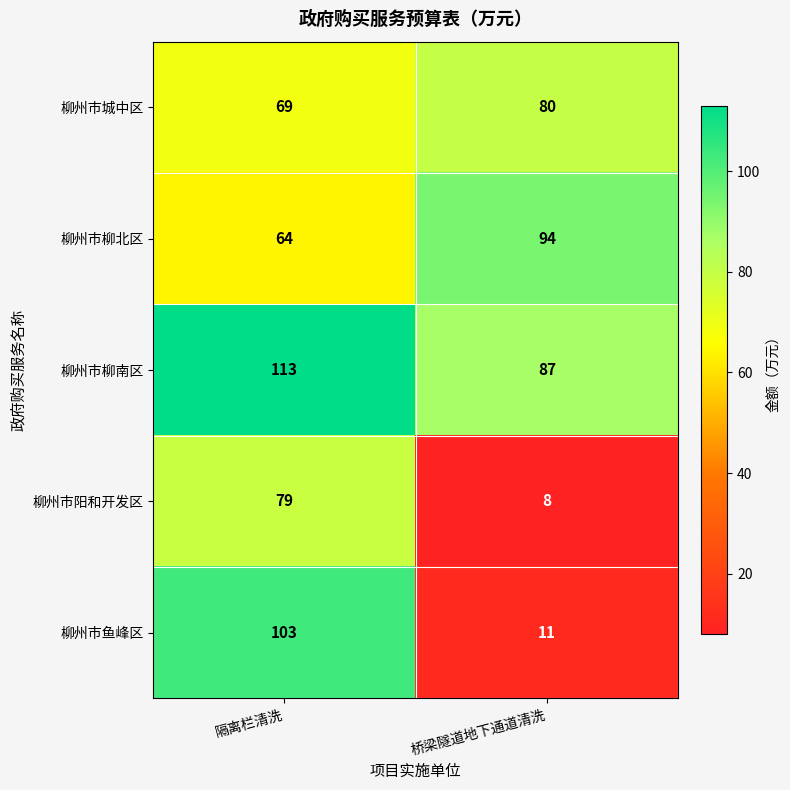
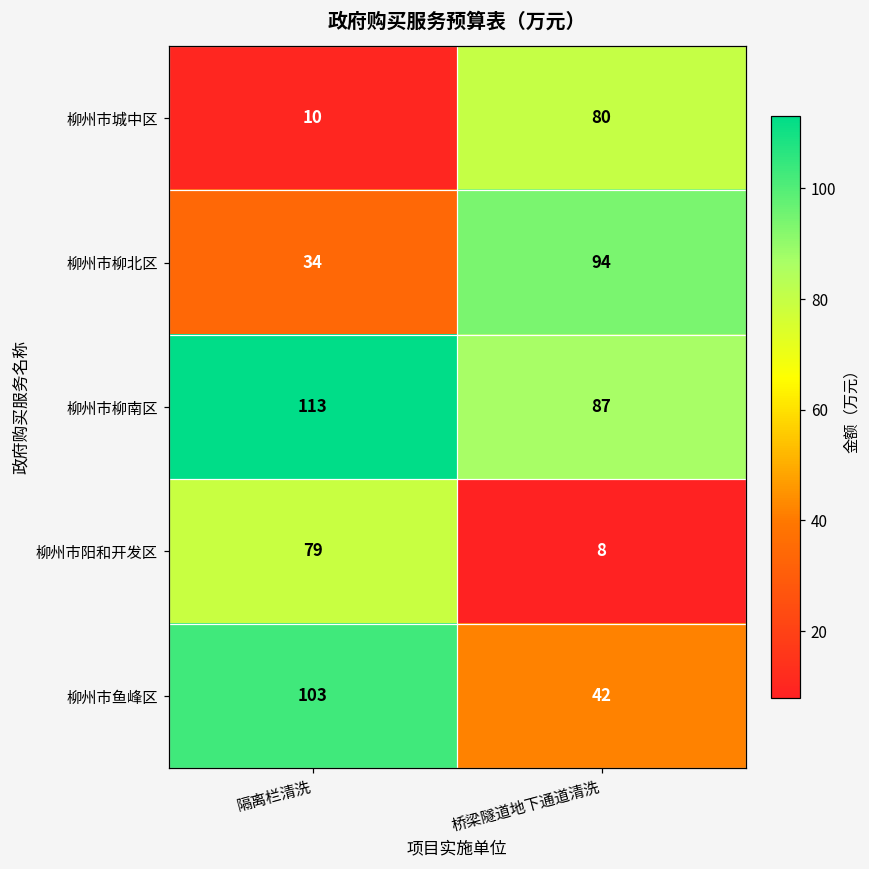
  {
    "柳州市城中区": {
-     "隔离栏清洗": 69
+     "隔离栏清洗": 10
    },
    "柳州市柳北区": {
-     "隔离栏清洗": 64
+     "隔离栏清洗": 34
    },
    "柳州市鱼峰区": {
-     "桥梁隧道地下通道清洗": 11
+     "桥梁隧道地下通道清洗": 42
    }
  }
